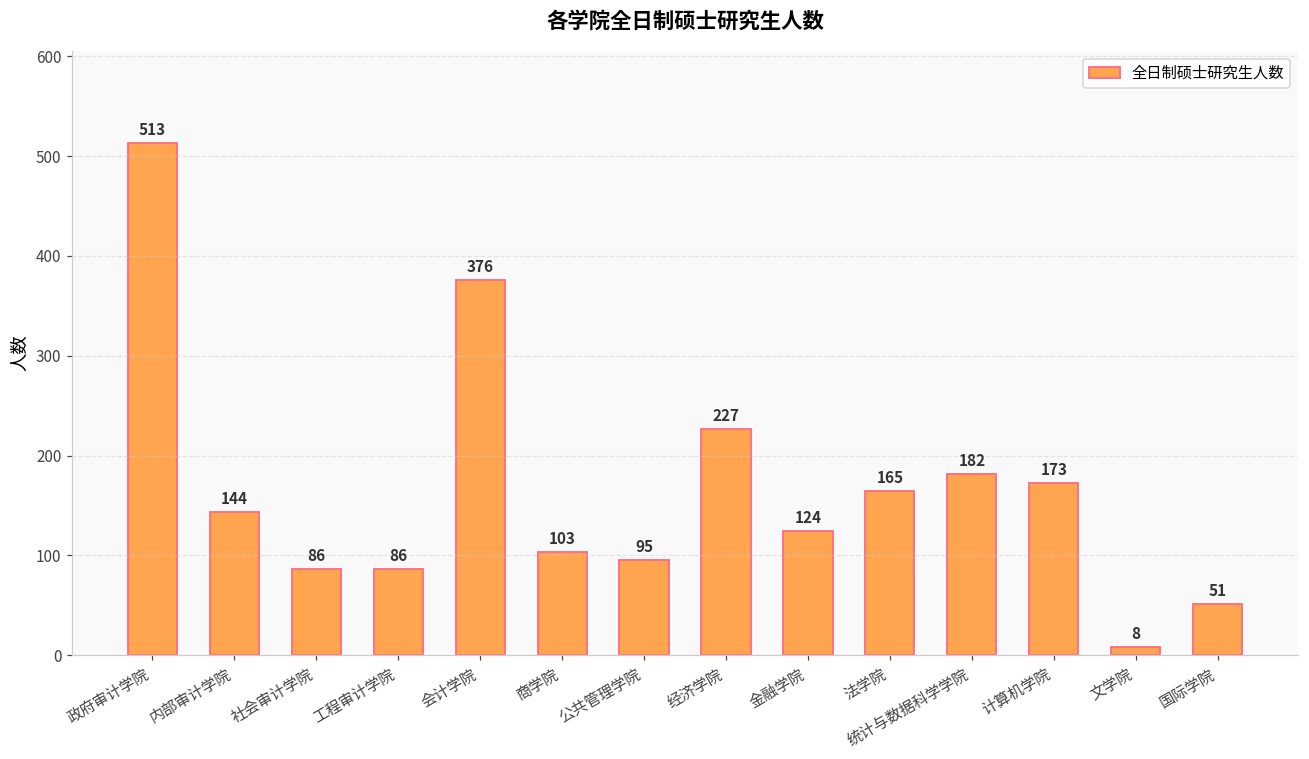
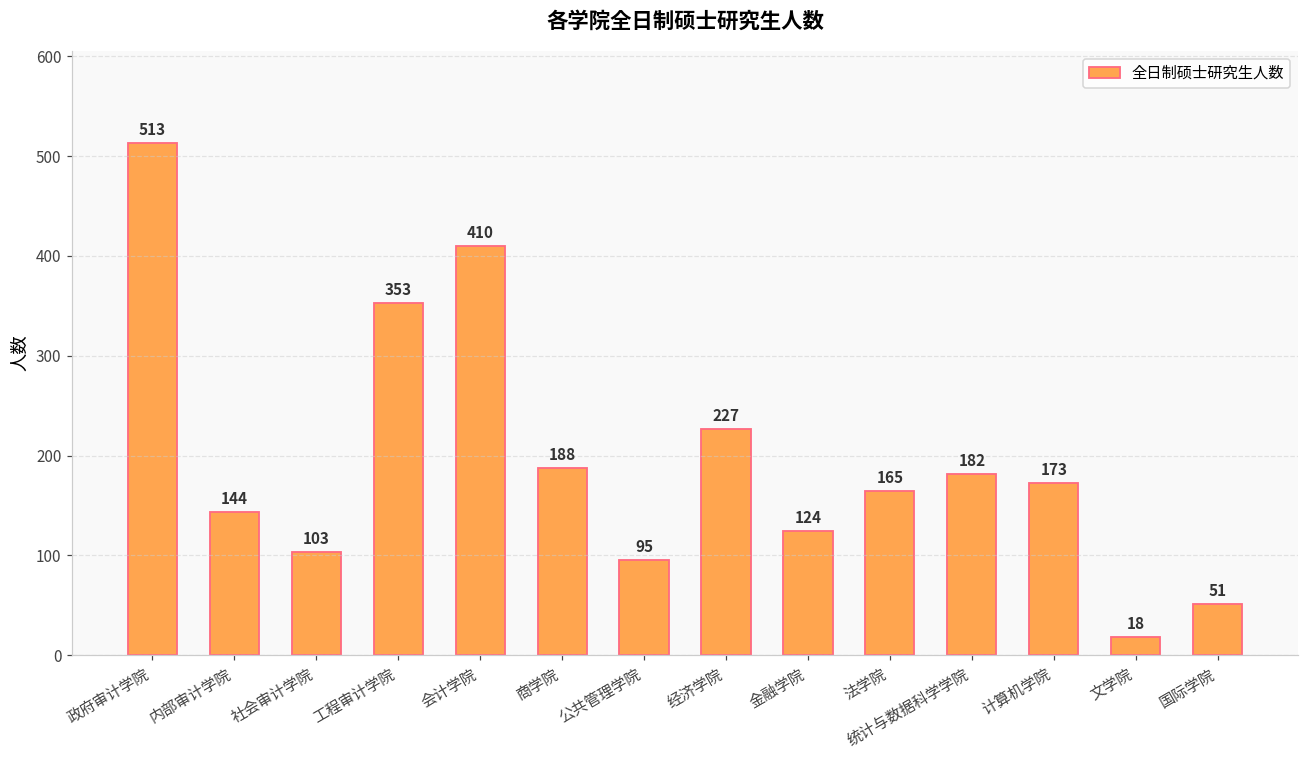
  {
    "政府审计学院": 513,
    "内部审计学院": 144,
-   "社会审计学院": 86,
-   "工程审计学院": 86,
-   "会计学院": 376,
-   "商学院": 103,
+   "社会审计学院": 103,
+   "工程审计学院": 353,
+   "会计学院": 410,
+   "商学院": 188,
    "公共管理学院": 95,
    "经济学院": 227,
    "金融学院": 124,
    "法学院": 165,
    "统计与数据科学学院": 182,
    "计算机学院": 173,
-   "文学院": 8,
+   "文学院": 18,
    "国际学院": 51
  }
